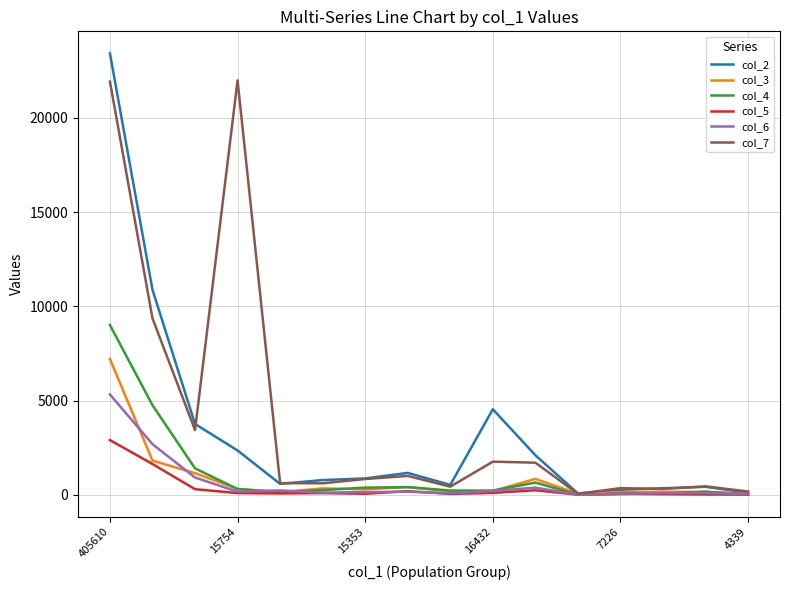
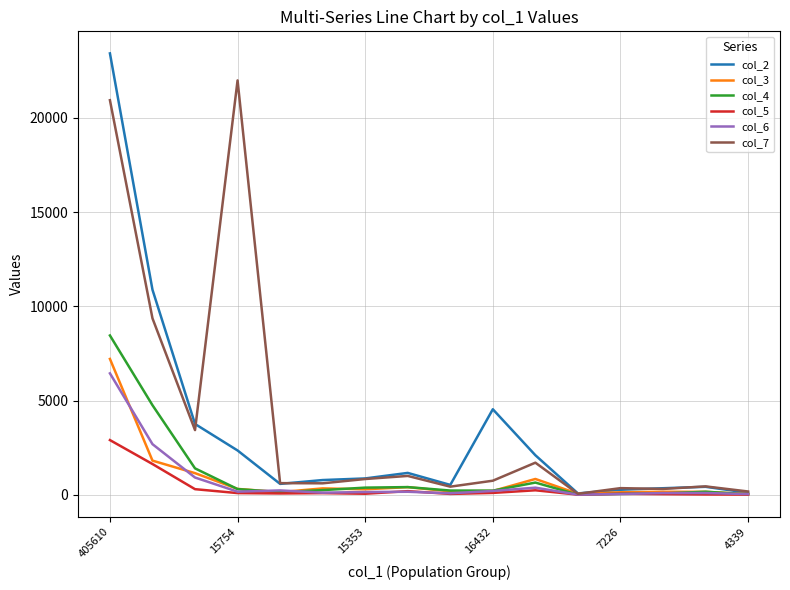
  {
    "col_2": {
      "405610": 23400,
      "15754": 2400,
      "16432": 4500
    },
    "col_3": {
      "405610": 7200
    },
    "col_4": {
-     "405610": 9000
+     "405610": 8500
    },
    "col_5": {
      "405610": 2900
    },
    "col_6": {
-     "405610": 5300
+     "405610": 6400
    },
    "col_7": {
-     "405610": 21900,
+     "405610": 20900,
      "15754": 22000,
-     "16432": 1800
+     "16432": 700
    }
  }
